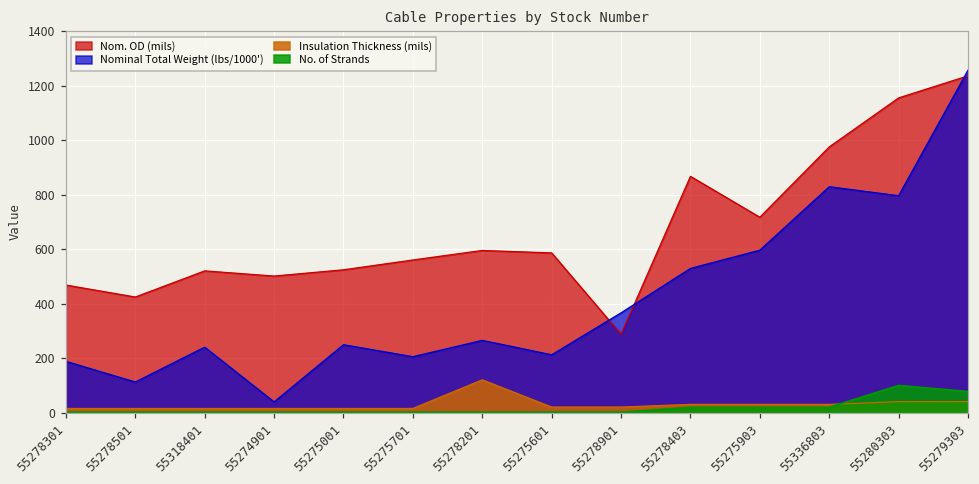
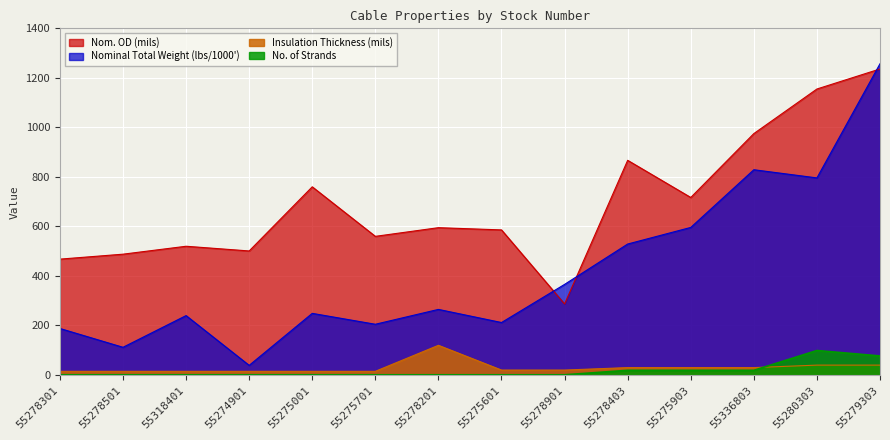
  {
    "Nom. OD (mils)": {
      "55278301": 470,
-     "55278501": 420,
+     "55278501": 490,
      "55318401": 520,
      "55274901": 500,
-     "55275001": 520,
+     "55275001": 760,
      "55275701": 560,
      "55278201": 600,
      "55275601": 590,
      "55278901": 290,
      "55278403": 870,
      "55275903": 720,
      "55336803": 980,
      "55280303": 1160,
      "55279303": 1240
    },
    "Nominal Total Weight (lbs/1000')": {
      "55278301": 190,
      "55278501": 110,
      "55318401": 240,
      "55274901": 40,
      "55275001": 250,
      "55275701": 210,
      "55278201": 270,
      "55275601": 210,
      "55278901": 370,
      "55278403": 530,
      "55275903": 600,
      "55336803": 830,
      "55280303": 800,
      "55279303": 1260
    },
    "Insulation Thickness (mils)": {
      "55278301": 20,
      "55278501": 20,
      "55318401": 20,
      "55274901": 20,
      "55275001": 20,
      "55275701": 20,
      "55278201": 120,
      "55275601": 20,
      "55278901": 20,
      "55278403": 30,
      "55275903": 30,
      "55336803": 30,
      "55280303": 40,
      "55279303": 40
    },
    "No. of Strands": {
      "55278301": 0,
      "55278501": 0,
      "55318401": 0,
      "55274901": 0,
      "55275001": 0,
      "55275701": 0,
      "55278201": 0,
      "55275601": 0,
      "55278901": 0,
      "55278403": 20,
      "55275903": 20,
      "55336803": 20,
      "55280303": 100,
      "55279303": 80
    }
  }
